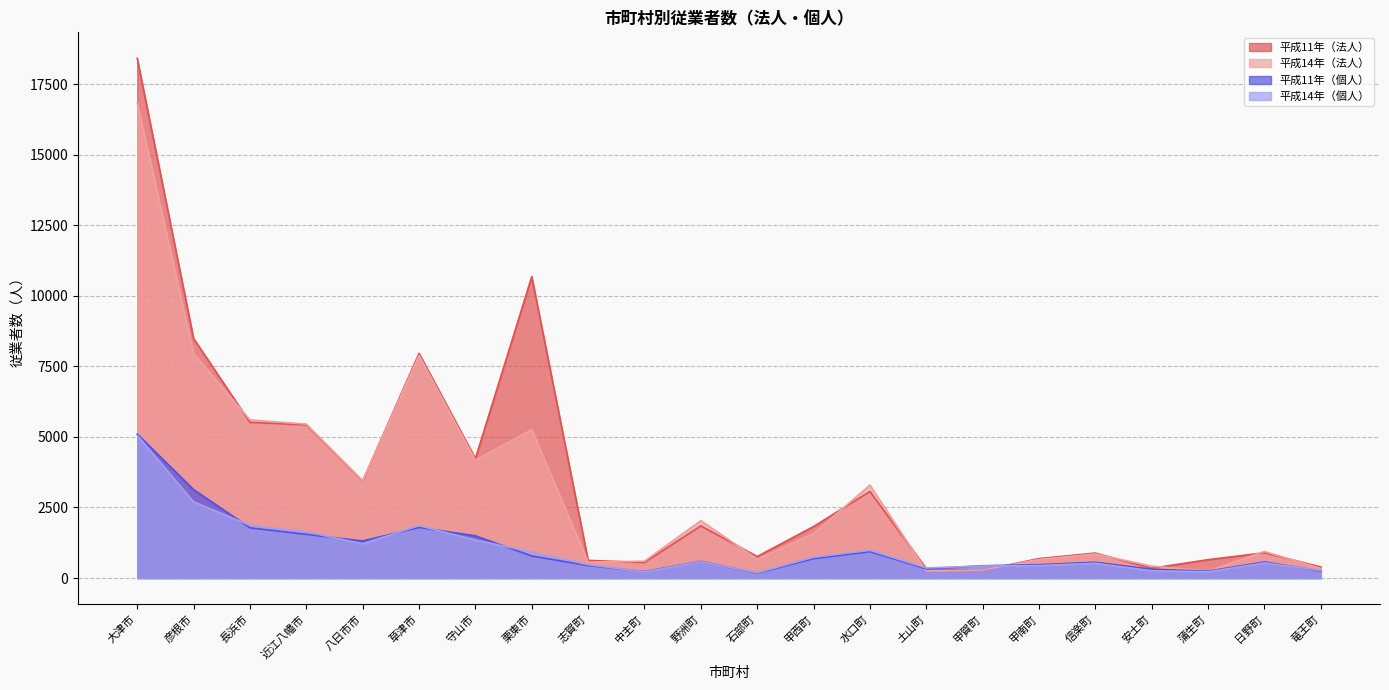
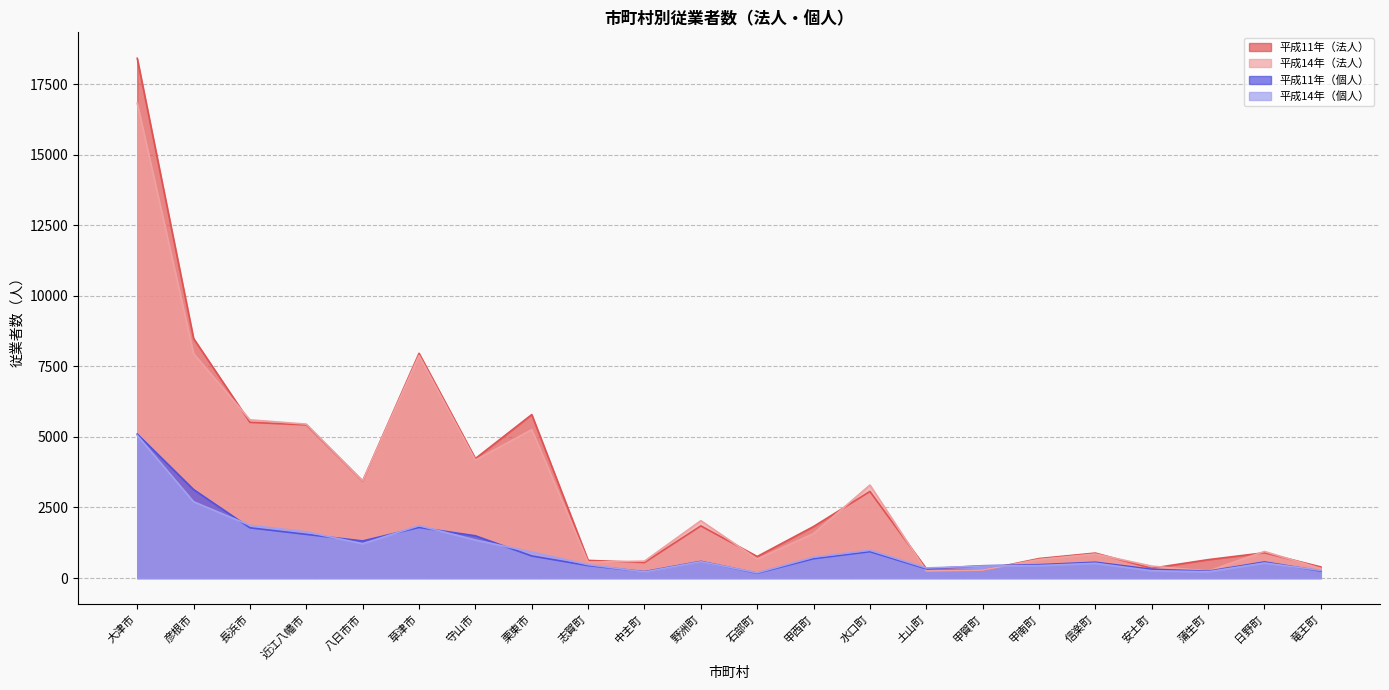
  {
    "平成11年（法人）": {
      "大津市": 18400,
      "彦根市": 8500,
-     "栗東市": 10700,
+     "栗東市": 5800,
      "野洲町": 1800,
      "甲西町": 1800,
      "水口町": 3100,
      "蒲生町": 700
    },
    "平成14年（法人）": {
      "大津市": 16800,
      "彦根市": 7900,
      "栗東市": 5300,
      "野洲町": 2000,
      "甲西町": 1600,
      "水口町": 3300
    },
    "平成11年（個人）": {
      "彦根市": 3100,
      "八日市市": 1300,
      "守山市": 1500,
      "栗東市": 800
    },
    "平成14年（個人）": {
      "彦根市": 2700,
      "八日市市": 1200,
      "守山市": 1300,
      "栗東市": 900
    }
  }
